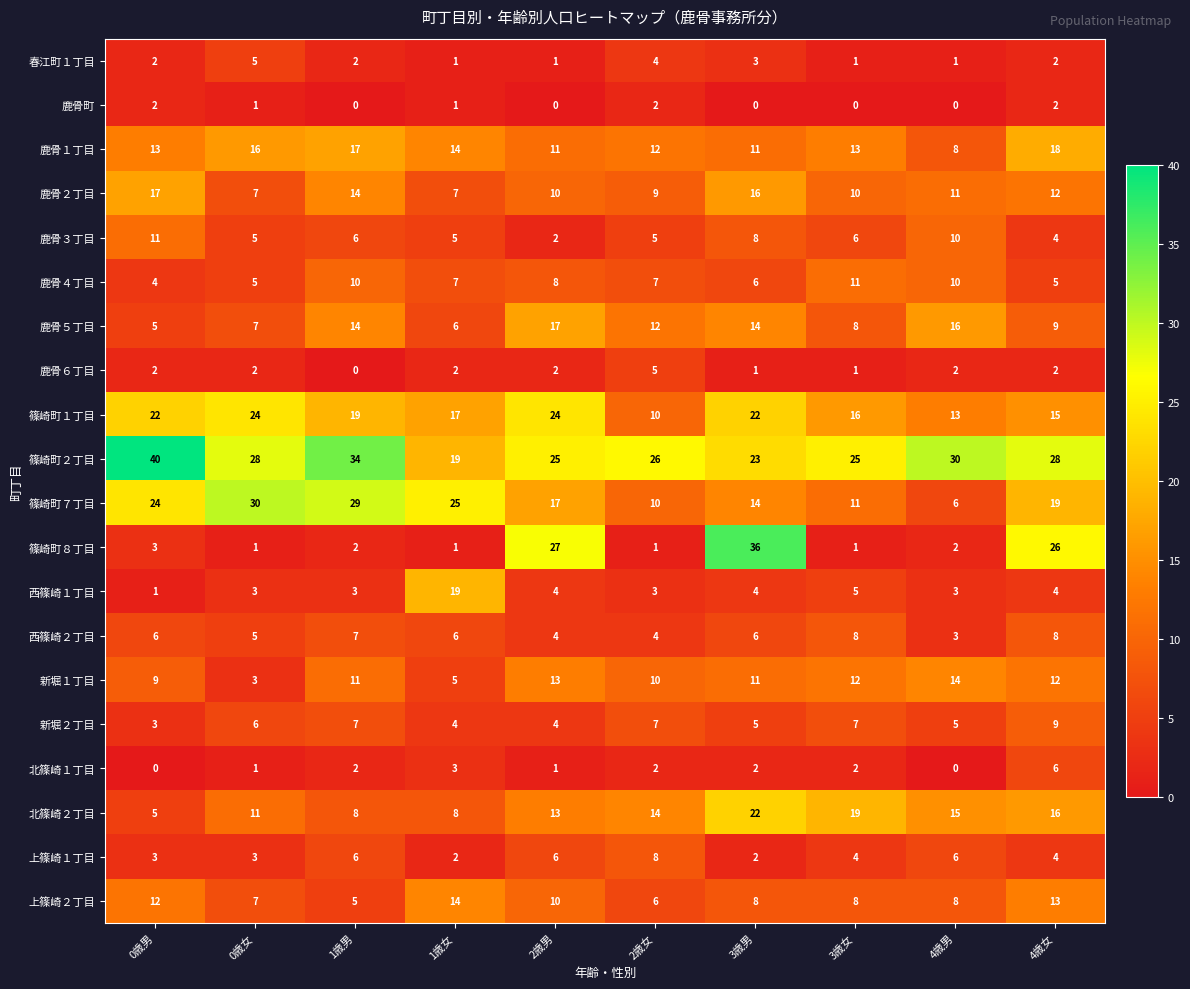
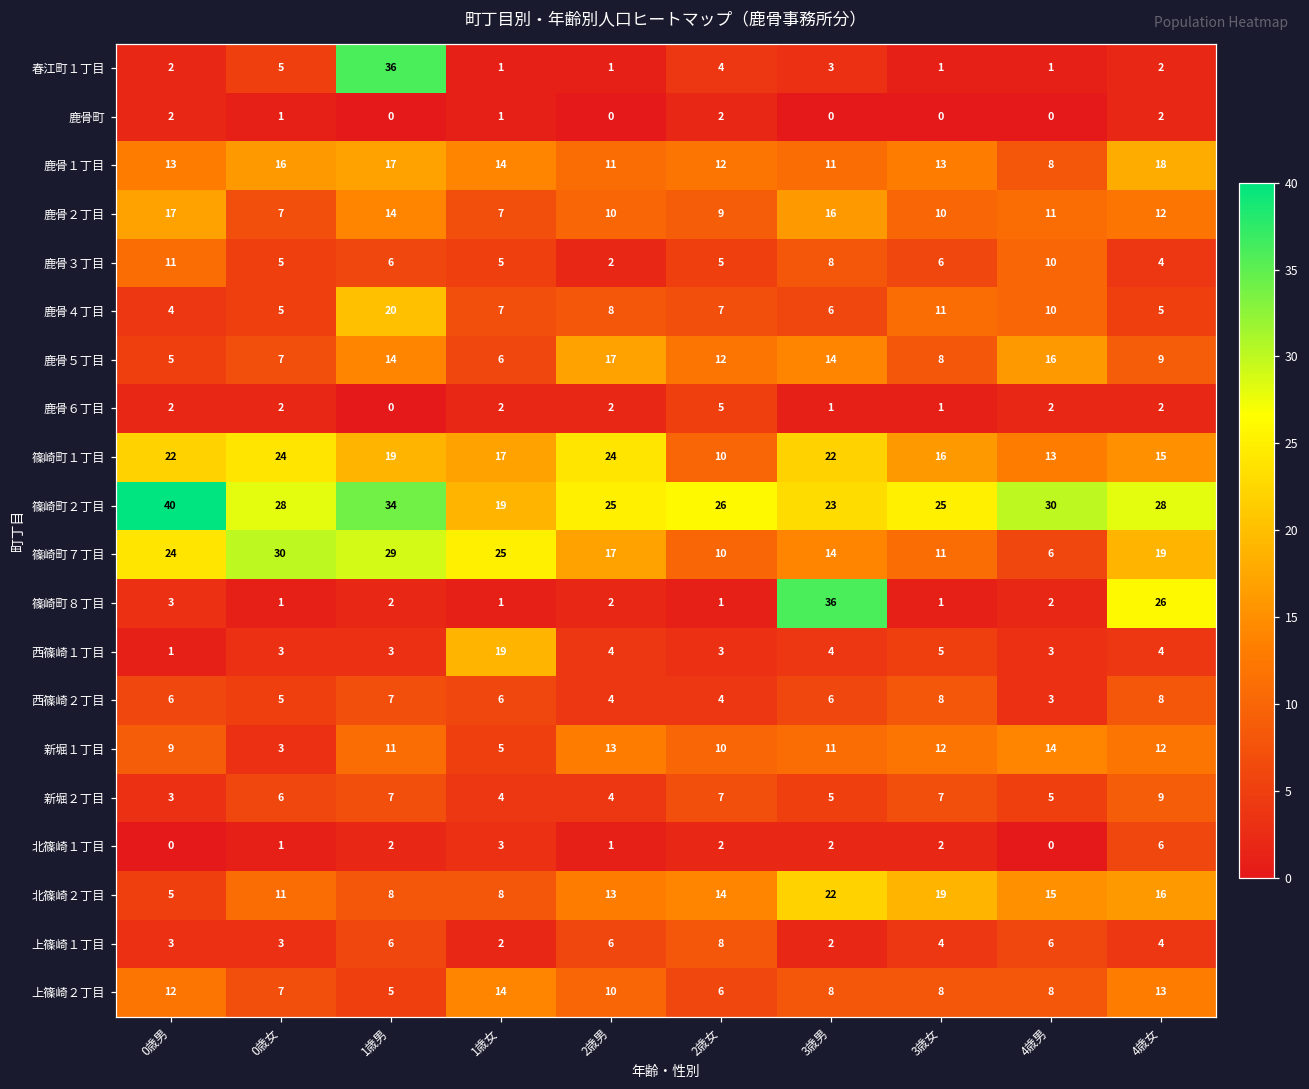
  {
    "春江町１丁目": {
      "0歳男": 2,
      "0歳女": 5,
-     "1歳男": 2,
+     "1歳男": 36,
      "1歳女": 1,
      "2歳男": 1,
      "2歳女": 4,
      "3歳男": 3,
      "3歳女": 1,
      "4歳男": 1,
      "4歳女": 2
    },
    "鹿骨町": {
      "0歳男": 2,
      "0歳女": 1,
      "1歳男": 0,
      "1歳女": 1,
      "2歳男": 0,
      "2歳女": 2,
      "3歳男": 0,
      "3歳女": 0,
      "4歳男": 0,
      "4歳女": 2
    },
    "鹿骨１丁目": {
      "0歳男": 13,
      "0歳女": 16,
      "1歳男": 17,
      "1歳女": 14,
      "2歳男": 11,
      "2歳女": 12,
      "3歳男": 11,
      "3歳女": 13,
      "4歳男": 8,
      "4歳女": 18
    },
    "鹿骨２丁目": {
      "0歳男": 17,
      "0歳女": 7,
      "1歳男": 14,
      "1歳女": 7,
      "2歳男": 10,
      "2歳女": 9,
      "3歳男": 16,
      "3歳女": 10,
      "4歳男": 11,
      "4歳女": 12
    },
    "鹿骨３丁目": {
      "0歳男": 11,
      "0歳女": 5,
      "1歳男": 6,
      "1歳女": 5,
      "2歳男": 2,
      "2歳女": 5,
      "3歳男": 8,
      "3歳女": 6,
      "4歳男": 10,
      "4歳女": 4
    },
    "鹿骨４丁目": {
      "0歳男": 4,
      "0歳女": 5,
-     "1歳男": 10,
+     "1歳男": 20,
      "1歳女": 7,
      "2歳男": 8,
      "2歳女": 7,
      "3歳男": 6,
      "3歳女": 11,
      "4歳男": 10,
      "4歳女": 5
    },
    "鹿骨５丁目": {
      "0歳男": 5,
      "0歳女": 7,
      "1歳男": 14,
      "1歳女": 6,
      "2歳男": 17,
      "2歳女": 12,
      "3歳男": 14,
      "3歳女": 8,
      "4歳男": 16,
      "4歳女": 9
    },
    "鹿骨６丁目": {
      "0歳男": 2,
      "0歳女": 2,
      "1歳男": 0,
      "1歳女": 2,
      "2歳男": 2,
      "2歳女": 5,
      "3歳男": 1,
      "3歳女": 1,
      "4歳男": 2,
      "4歳女": 2
    },
    "篠崎町１丁目": {
      "0歳男": 22,
      "0歳女": 24,
      "1歳男": 19,
      "1歳女": 17,
      "2歳男": 24,
      "2歳女": 10,
      "3歳男": 22,
      "3歳女": 16,
      "4歳男": 13,
      "4歳女": 15
    },
    "篠崎町２丁目": {
      "0歳男": 40,
      "0歳女": 28,
      "1歳男": 34,
      "1歳女": 19,
      "2歳男": 25,
      "2歳女": 26,
      "3歳男": 23,
      "3歳女": 25,
      "4歳男": 30,
      "4歳女": 28
    },
    "篠崎町７丁目": {
      "0歳男": 24,
      "0歳女": 30,
      "1歳男": 29,
      "1歳女": 25,
      "2歳男": 17,
      "2歳女": 10,
      "3歳男": 14,
      "3歳女": 11,
      "4歳男": 6,
      "4歳女": 19
    },
    "篠崎町８丁目": {
      "0歳男": 3,
      "0歳女": 1,
      "1歳男": 2,
      "1歳女": 1,
-     "2歳男": 27,
+     "2歳男": 2,
      "2歳女": 1,
      "3歳男": 36,
      "3歳女": 1,
      "4歳男": 2,
      "4歳女": 26
    },
    "西篠崎１丁目": {
      "0歳男": 1,
      "0歳女": 3,
      "1歳男": 3,
      "1歳女": 19,
      "2歳男": 4,
      "2歳女": 3,
      "3歳男": 4,
      "3歳女": 5,
      "4歳男": 3,
      "4歳女": 4
    },
    "西篠崎２丁目": {
      "0歳男": 6,
      "0歳女": 5,
      "1歳男": 7,
      "1歳女": 6,
      "2歳男": 4,
      "2歳女": 4,
      "3歳男": 6,
      "3歳女": 8,
      "4歳男": 3,
      "4歳女": 8
    },
    "新堀１丁目": {
      "0歳男": 9,
      "0歳女": 3,
      "1歳男": 11,
      "1歳女": 5,
      "2歳男": 13,
      "2歳女": 10,
      "3歳男": 11,
      "3歳女": 12,
      "4歳男": 14,
      "4歳女": 12
    },
    "新堀２丁目": {
      "0歳男": 3,
      "0歳女": 6,
      "1歳男": 7,
      "1歳女": 4,
      "2歳男": 4,
      "2歳女": 7,
      "3歳男": 5,
      "3歳女": 7,
      "4歳男": 5,
      "4歳女": 9
    },
    "北篠崎１丁目": {
      "0歳男": 0,
      "0歳女": 1,
      "1歳男": 2,
      "1歳女": 3,
      "2歳男": 1,
      "2歳女": 2,
      "3歳男": 2,
      "3歳女": 2,
      "4歳男": 0,
      "4歳女": 6
    },
    "北篠崎２丁目": {
      "0歳男": 5,
      "0歳女": 11,
      "1歳男": 8,
      "1歳女": 8,
      "2歳男": 13,
      "2歳女": 14,
      "3歳男": 22,
      "3歳女": 19,
      "4歳男": 15,
      "4歳女": 16
    },
    "上篠崎１丁目": {
      "0歳男": 3,
      "0歳女": 3,
      "1歳男": 6,
      "1歳女": 2,
      "2歳男": 6,
      "2歳女": 8,
      "3歳男": 2,
      "3歳女": 4,
      "4歳男": 6,
      "4歳女": 4
    },
    "上篠崎２丁目": {
      "0歳男": 12,
      "0歳女": 7,
      "1歳男": 5,
      "1歳女": 14,
      "2歳男": 10,
      "2歳女": 6,
      "3歳男": 8,
      "3歳女": 8,
      "4歳男": 8,
      "4歳女": 13
    }
  }
